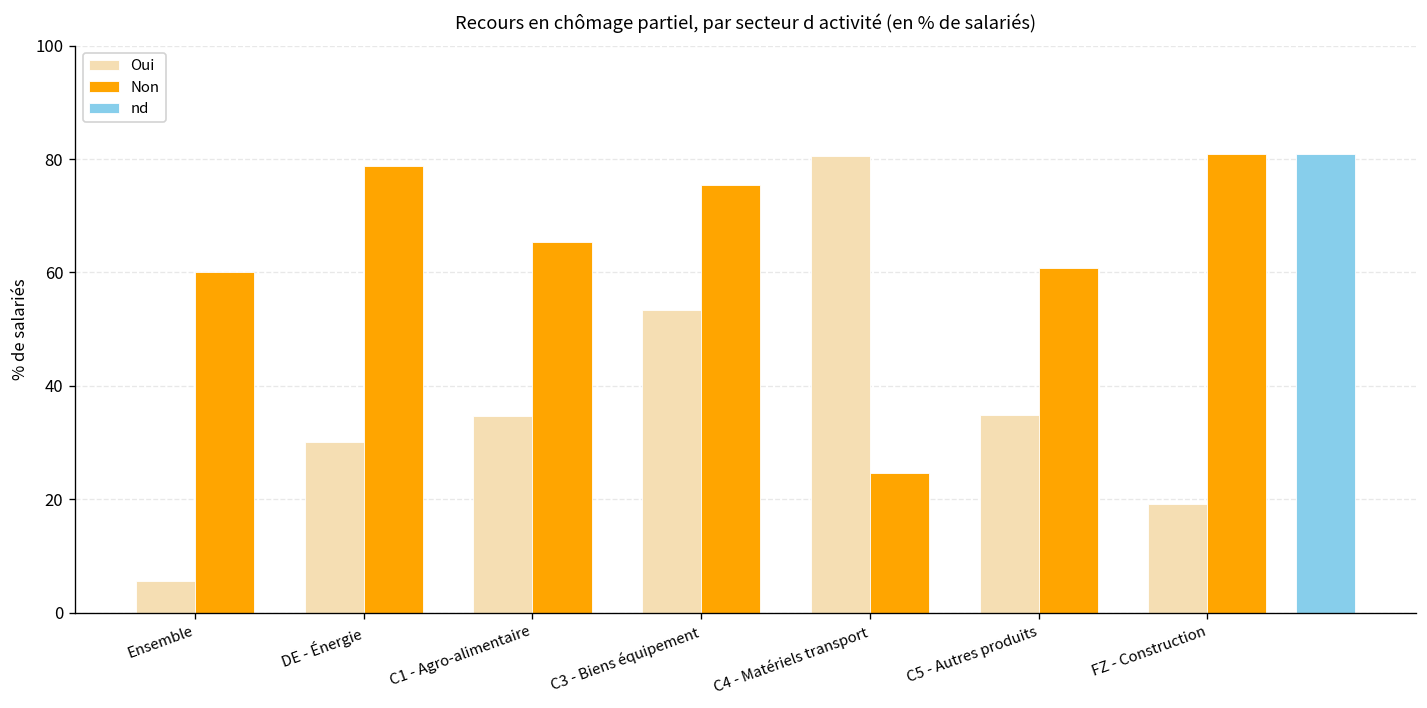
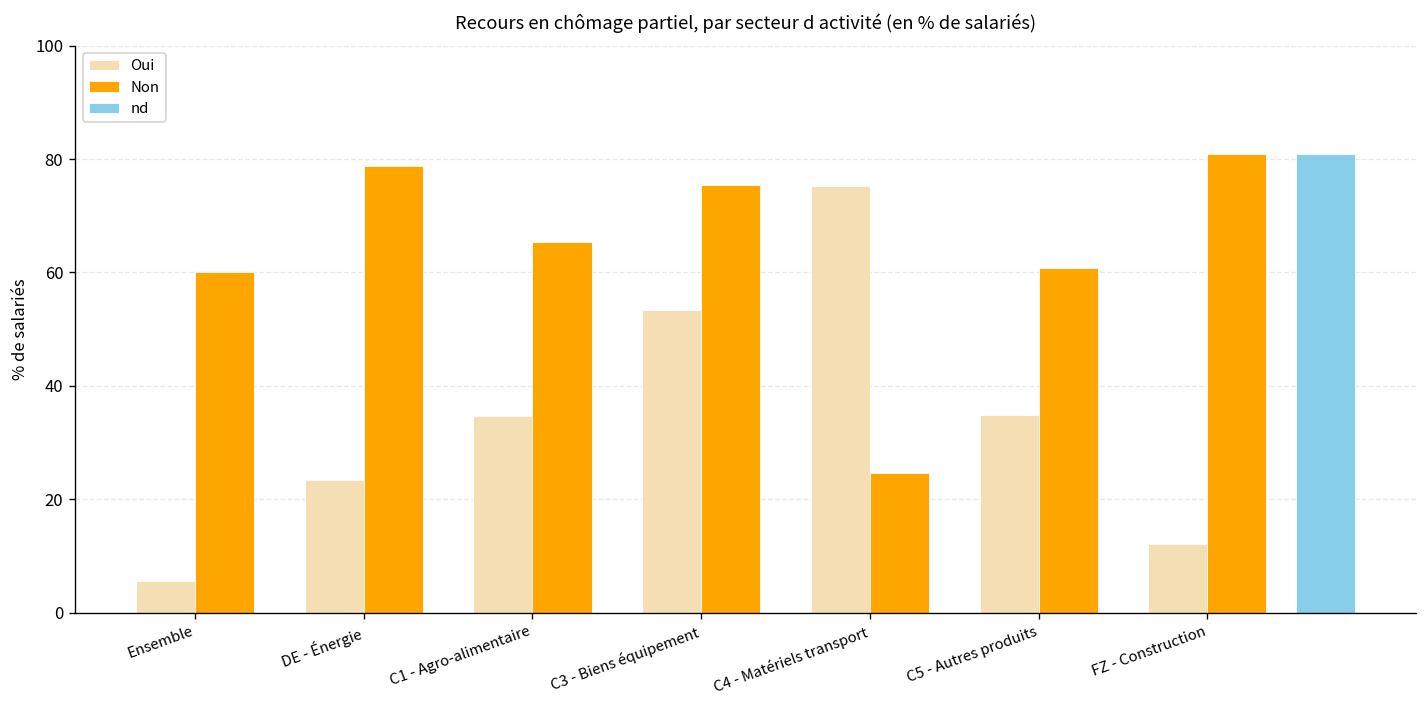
  {
    "Oui": {
      "Ensemble": 6,
-     "DE - Énergie": 30,
+     "DE - Énergie": 23,
      "C1 - Agro-alimentaire": 35,
      "C3 - Biens équipement": 53,
-     "C4 - Matériels transport": 81,
+     "C4 - Matériels transport": 75,
      "C5 - Autres produits": 35,
-     "FZ - Construction": 19
+     "FZ - Construction": 12
    },
    "Non": {
      "Ensemble": 60,
      "DE - Énergie": 79,
      "C1 - Agro-alimentaire": 65,
      "C3 - Biens équipement": 76,
      "C4 - Matériels transport": 25,
      "C5 - Autres produits": 61,
      "FZ - Construction": 81
    }
  }
